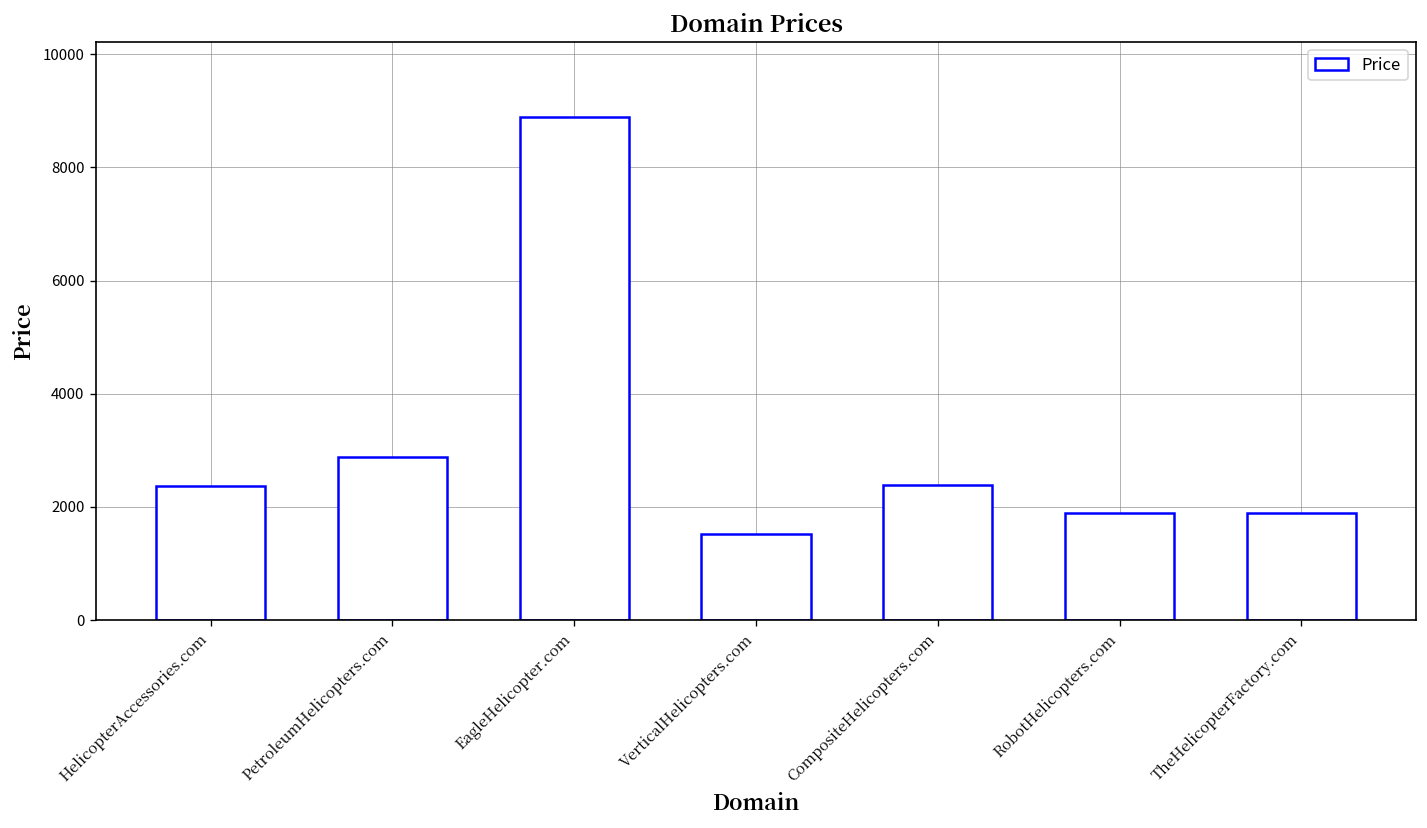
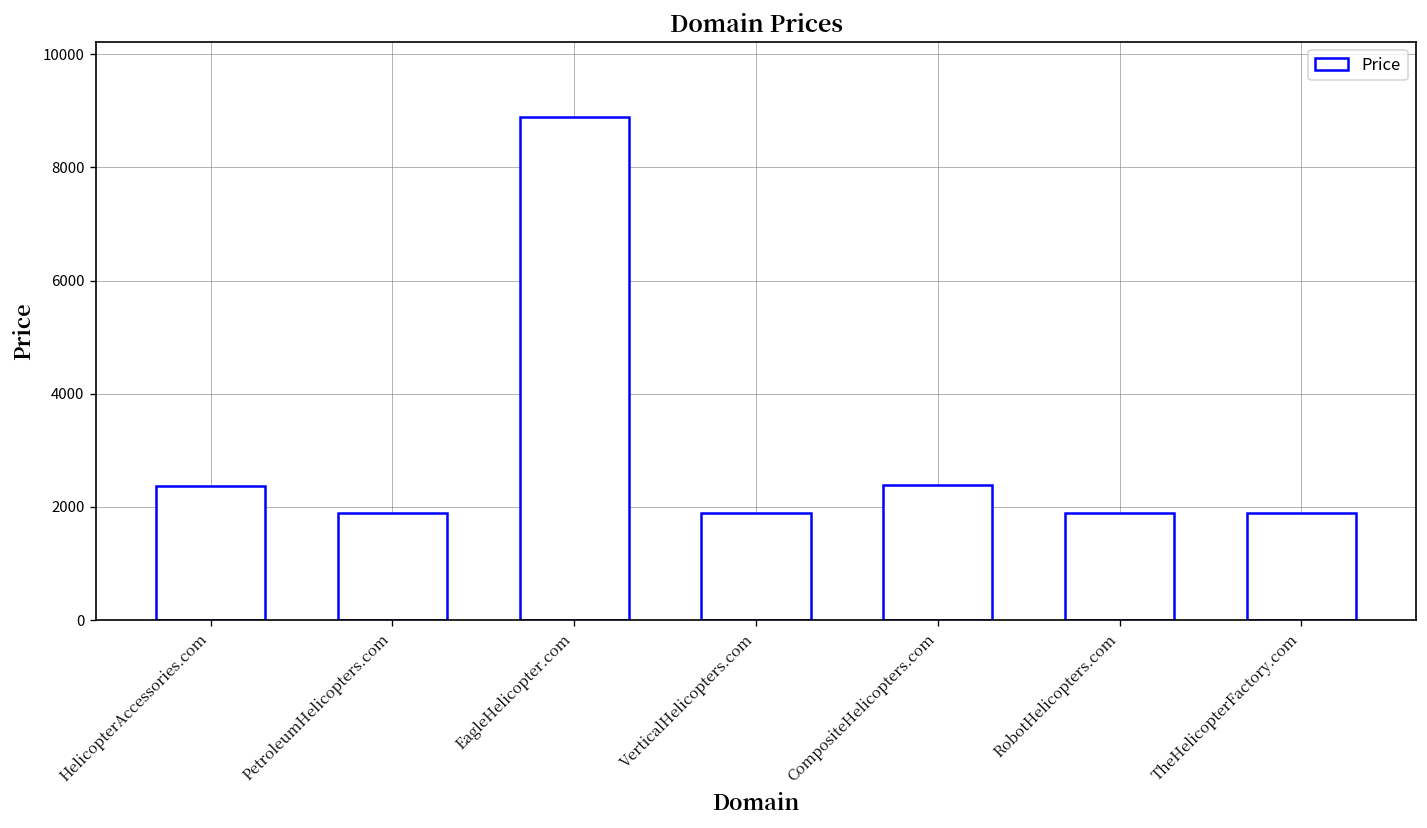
  {
    "HelicopterAccessories.com": 2400,
-   "PetroleumHelicopters.com": 2900,
+   "PetroleumHelicopters.com": 1900,
    "EagleHelicopter.com": 8900,
-   "VerticalHelicopters.com": 1500,
+   "VerticalHelicopters.com": 1900,
    "CompositeHelicopters.com": 2400,
    "RobotHelicopters.com": 1900,
    "TheHelicopterFactory.com": 1900
  }
